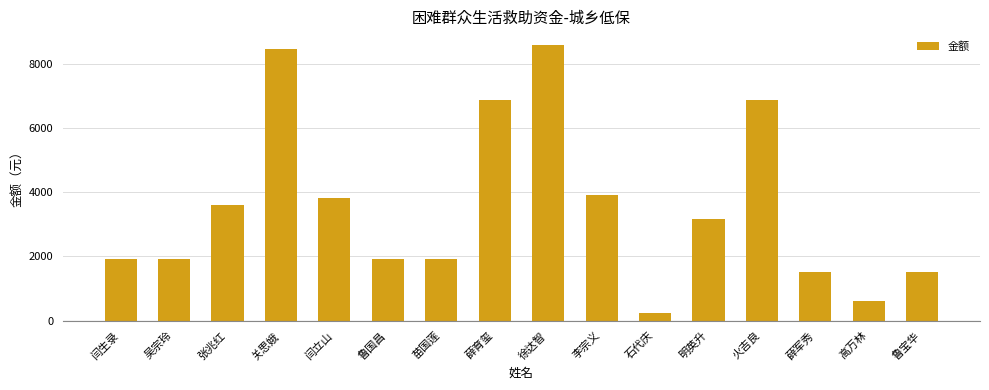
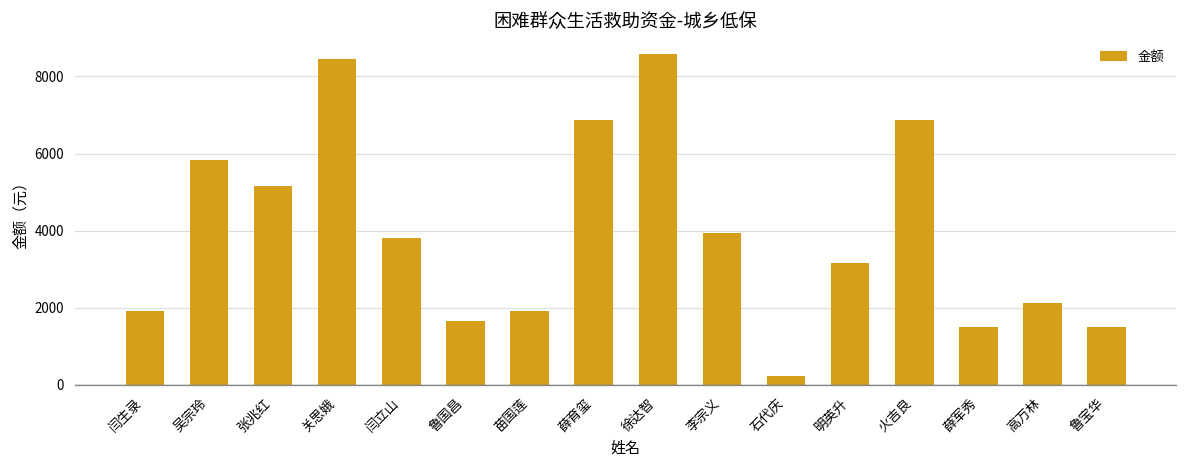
  {
    "闫生录": 1900,
-   "吴宗玲": 1900,
-   "张兆红": 3600,
+   "吴宗玲": 5800,
+   "张兆红": 5100,
    "关思娥": 8500,
    "闫立山": 3800,
-   "鲁国昌": 1900,
+   "鲁国昌": 1600,
    "苗国莲": 1900,
    "薛育玺": 6900,
    "徐达智": 8600,
    "李宗义": 3900,
    "石代庆": 200,
    "明英升": 3200,
    "火吉良": 6900,
    "薛军秀": 1500,
-   "高万林": 600,
+   "高万林": 2100,
    "鲁宝华": 1500
  }
